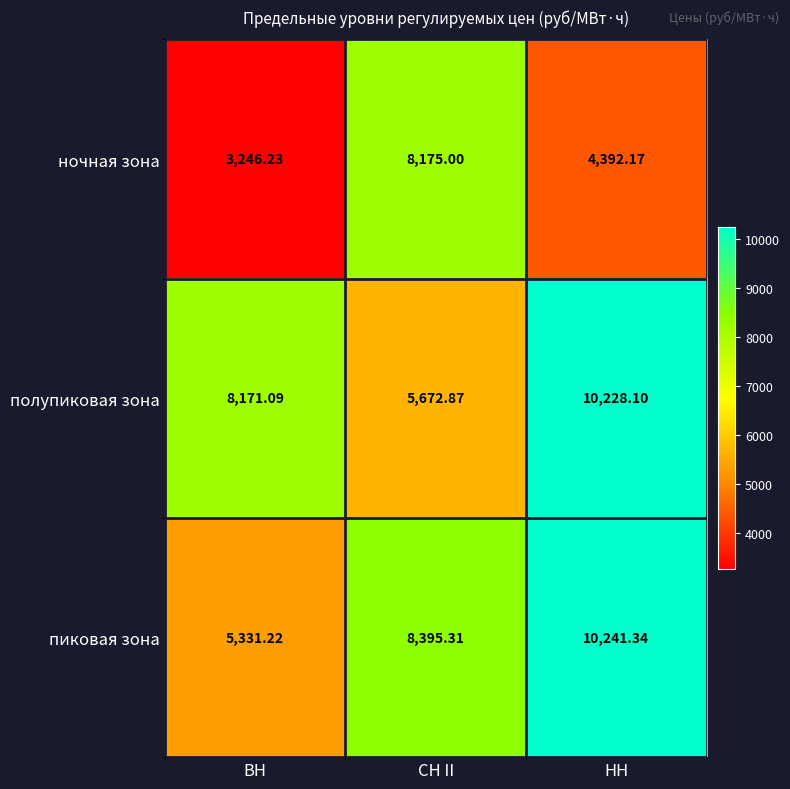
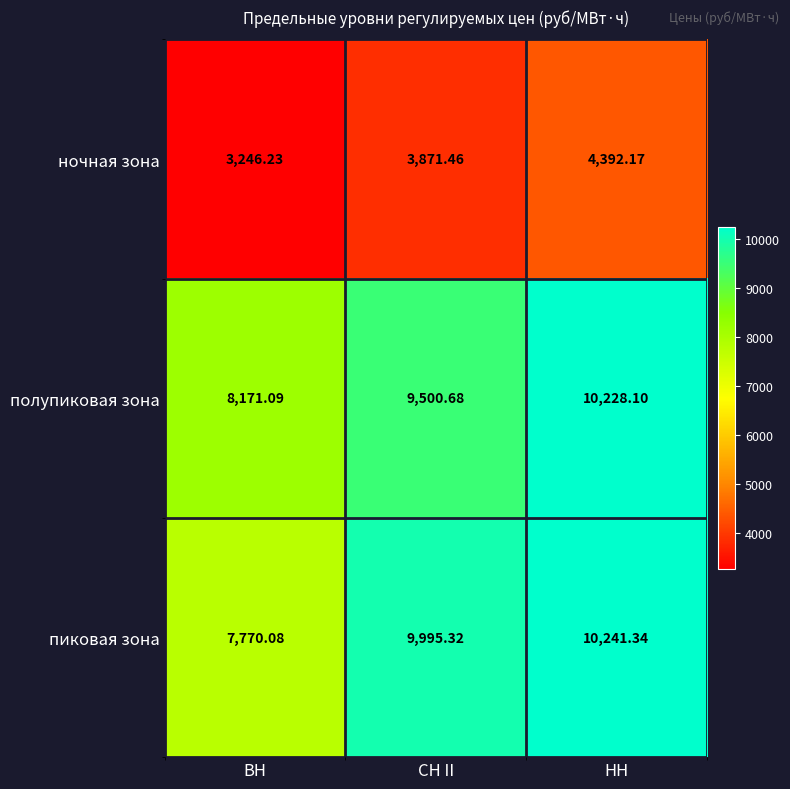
  {
    "ночная зона": {
      "ВН": "3,246.23",
-     "СН II": "8,175.00",
+     "СН II": "3,871.46",
      "НН": "4,392.17"
    },
    "полупиковая зона": {
      "ВН": "8,171.09",
-     "СН II": "5,672.87",
+     "СН II": "9,500.68",
      "НН": "10,228.10"
    },
    "пиковая зона": {
-     "ВН": "5,331.22",
-     "СН II": "8,395.31",
+     "ВН": "7,770.08",
+     "СН II": "9,995.32",
      "НН": "10,241.34"
    }
  }
